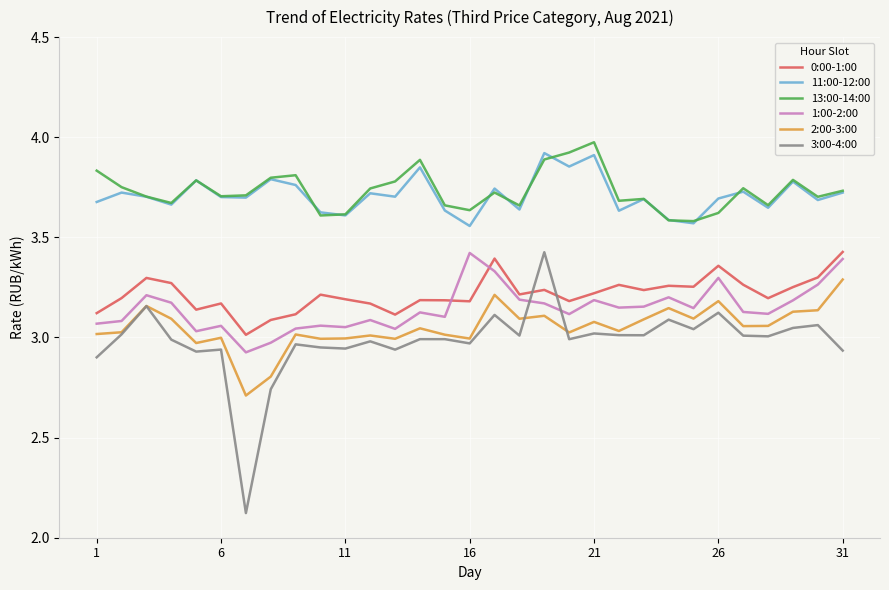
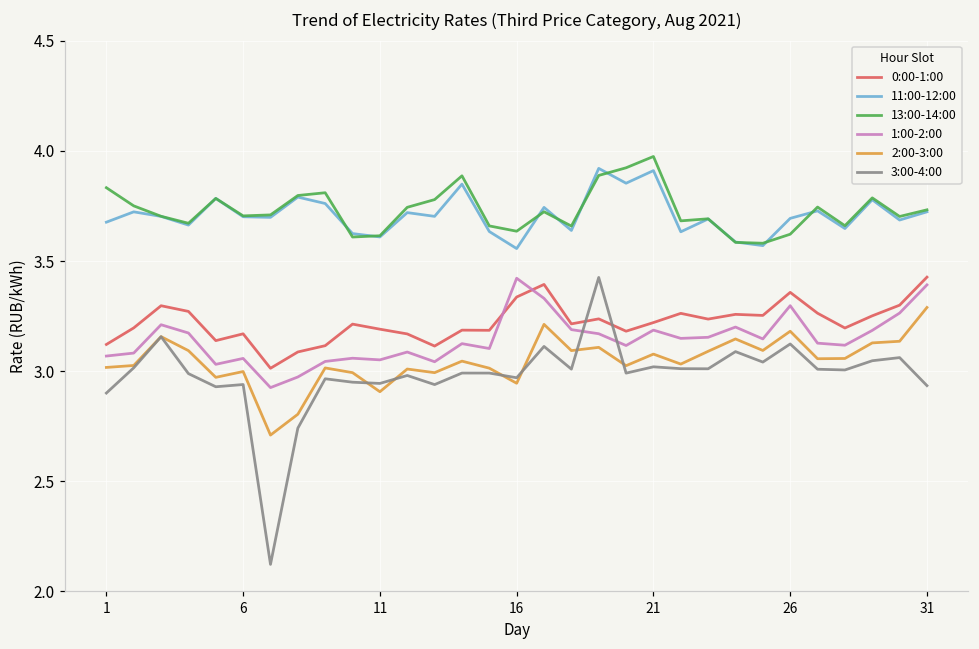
  {
    "0:00-1:00": {
      "1": 3.12,
      "6": 3.17,
      "11": 3.19,
-     "16": 3.18,
+     "16": 3.34,
      "21": 3.22,
      "26": 3.36,
      "31": 3.43
    },
    "11:00-12:00": {
      "1": 3.68,
      "16": 3.56,
      "21": 3.91,
      "26": 3.69
    },
    "13:00-14:00": {
      "1": 3.83,
      "16": 3.64,
      "21": 3.97,
      "26": 3.62
    },
    "1:00-2:00": {
      "1": 3.07,
      "6": 3.06,
      "11": 3.05,
      "16": 3.42,
      "21": 3.19,
      "26": 3.30,
      "31": 3.39
    },
    "2:00-3:00": {
      "1": 3.02,
      "6": 3.00,
-     "11": 3.00,
-     "16": 2.99,
+     "11": 2.91,
+     "16": 2.95,
      "21": 3.08,
      "26": 3.18,
      "31": 3.29
    },
    "3:00-4:00": {
      "1": 2.90,
      "6": 2.94,
      "11": 2.94,
      "16": 2.97,
      "21": 3.02,
      "26": 3.12,
      "31": 2.93
    }
  }
